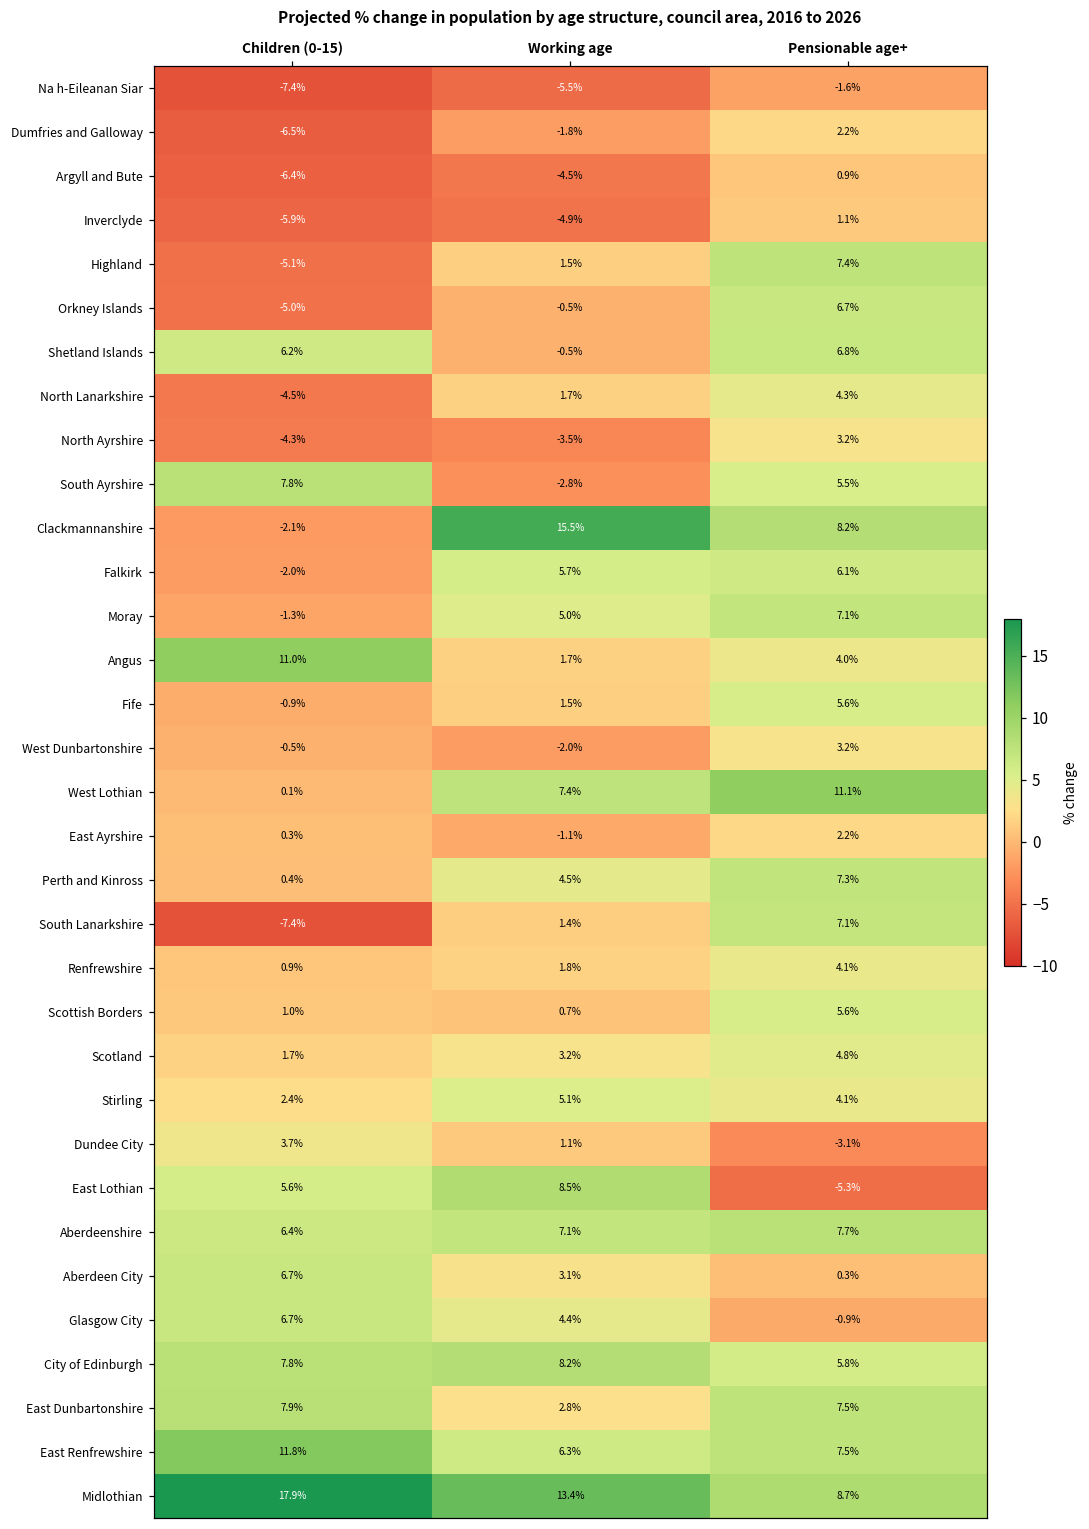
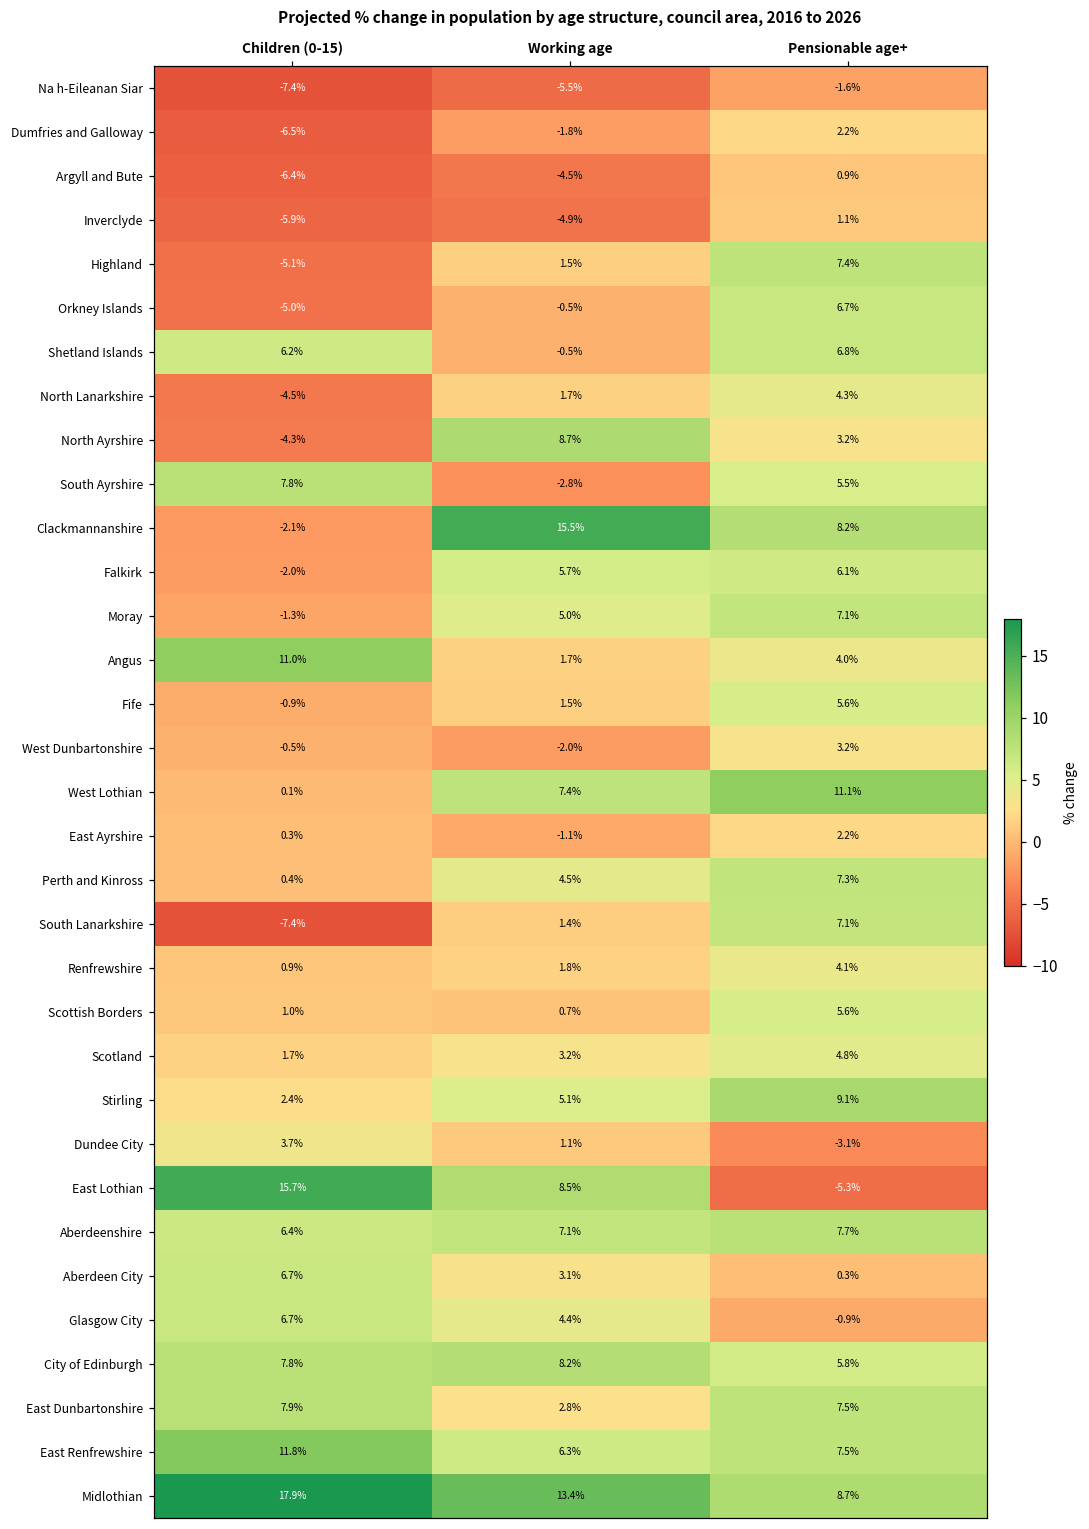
  {
    "Na h-Eileanan Siar": {
      "Children (0-15)": "-7.4%",
      "Working age": "-5.5%",
      "Pensionable age+": "-1.6%"
    },
    "Dumfries and Galloway": {
      "Children (0-15)": "-6.5%",
      "Working age": "-1.8%",
      "Pensionable age+": "2.2%"
    },
    "Argyll and Bute": {
      "Children (0-15)": "-6.4%",
      "Working age": "-4.5%",
      "Pensionable age+": "0.9%"
    },
    "Inverclyde": {
      "Children (0-15)": "-5.9%",
      "Working age": "-4.9%",
      "Pensionable age+": "1.1%"
    },
    "Highland": {
      "Children (0-15)": "-5.1%",
      "Working age": "1.5%",
      "Pensionable age+": "7.4%"
    },
    "Orkney Islands": {
      "Children (0-15)": "-5.0%",
      "Working age": "-0.5%",
      "Pensionable age+": "6.7%"
    },
    "Shetland Islands": {
      "Children (0-15)": "6.2%",
      "Working age": "-0.5%",
      "Pensionable age+": "6.8%"
    },
    "North Lanarkshire": {
      "Children (0-15)": "-4.5%",
      "Working age": "1.7%",
      "Pensionable age+": "4.3%"
    },
    "North Ayrshire": {
      "Children (0-15)": "-4.3%",
-     "Working age": "-3.5%",
+     "Working age": "8.7%",
      "Pensionable age+": "3.2%"
    },
    "South Ayrshire": {
      "Children (0-15)": "7.8%",
      "Working age": "-2.8%",
      "Pensionable age+": "5.5%"
    },
    "Clackmannanshire": {
      "Children (0-15)": "-2.1%",
      "Working age": "15.5%",
      "Pensionable age+": "8.2%"
    },
    "Falkirk": {
      "Children (0-15)": "-2.0%",
      "Working age": "5.7%",
      "Pensionable age+": "6.1%"
    },
    "Moray": {
      "Children (0-15)": "-1.3%",
      "Working age": "5.0%",
      "Pensionable age+": "7.1%"
    },
    "Angus": {
      "Children (0-15)": "11.0%",
      "Working age": "1.7%",
      "Pensionable age+": "4.0%"
    },
    "Fife": {
      "Children (0-15)": "-0.9%",
      "Working age": "1.5%",
      "Pensionable age+": "5.6%"
    },
    "West Dunbartonshire": {
      "Children (0-15)": "-0.5%",
      "Working age": "-2.0%",
      "Pensionable age+": "3.2%"
    },
    "West Lothian": {
      "Children (0-15)": "0.1%",
      "Working age": "7.4%",
      "Pensionable age+": "11.1%"
    },
    "East Ayrshire": {
      "Children (0-15)": "0.3%",
      "Working age": "-1.1%",
      "Pensionable age+": "2.2%"
    },
    "Perth and Kinross": {
      "Children (0-15)": "0.4%",
      "Working age": "4.5%",
      "Pensionable age+": "7.3%"
    },
    "South Lanarkshire": {
      "Children (0-15)": "-7.4%",
      "Working age": "1.4%",
      "Pensionable age+": "7.1%"
    },
    "Renfrewshire": {
      "Children (0-15)": "0.9%",
      "Working age": "1.8%",
      "Pensionable age+": "4.1%"
    },
    "Scottish Borders": {
      "Children (0-15)": "1.0%",
      "Working age": "0.7%",
      "Pensionable age+": "5.6%"
    },
    "Scotland": {
      "Children (0-15)": "1.7%",
      "Working age": "3.2%",
      "Pensionable age+": "4.8%"
    },
    "Stirling": {
      "Children (0-15)": "2.4%",
      "Working age": "5.1%",
-     "Pensionable age+": "4.1%"
+     "Pensionable age+": "9.1%"
    },
    "Dundee City": {
      "Children (0-15)": "3.7%",
      "Working age": "1.1%",
      "Pensionable age+": "-3.1%"
    },
    "East Lothian": {
-     "Children (0-15)": "5.6%",
+     "Children (0-15)": "15.7%",
      "Working age": "8.5%",
      "Pensionable age+": "-5.3%"
    },
    "Aberdeenshire": {
      "Children (0-15)": "6.4%",
      "Working age": "7.1%",
      "Pensionable age+": "7.7%"
    },
    "Aberdeen City": {
      "Children (0-15)": "6.7%",
      "Working age": "3.1%",
      "Pensionable age+": "0.3%"
    },
    "Glasgow City": {
      "Children (0-15)": "6.7%",
      "Working age": "4.4%",
      "Pensionable age+": "-0.9%"
    },
    "City of Edinburgh": {
      "Children (0-15)": "7.8%",
      "Working age": "8.2%",
      "Pensionable age+": "5.8%"
    },
    "East Dunbartonshire": {
      "Children (0-15)": "7.9%",
      "Working age": "2.8%",
      "Pensionable age+": "7.5%"
    },
    "East Renfrewshire": {
      "Children (0-15)": "11.8%",
      "Working age": "6.3%",
      "Pensionable age+": "7.5%"
    },
    "Midlothian": {
      "Children (0-15)": "17.9%",
      "Working age": "13.4%",
      "Pensionable age+": "8.7%"
    }
  }
